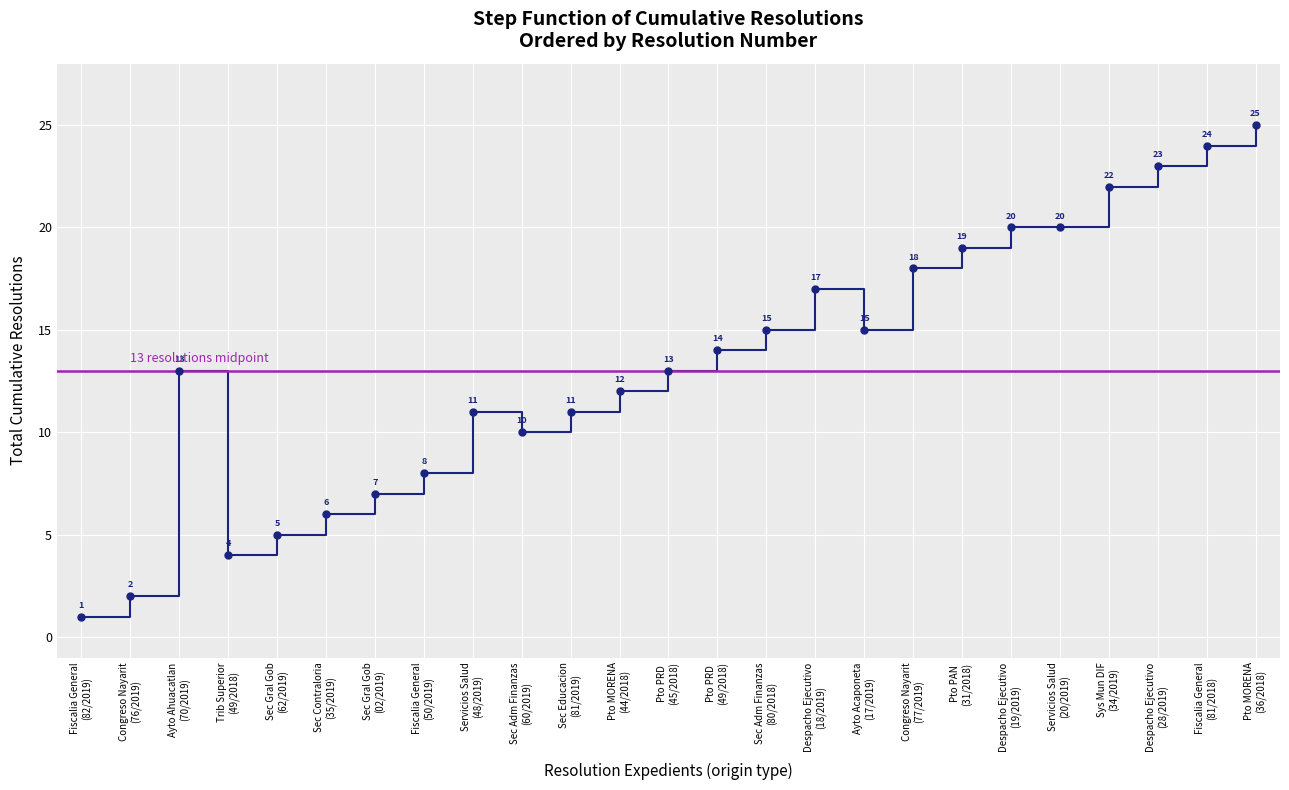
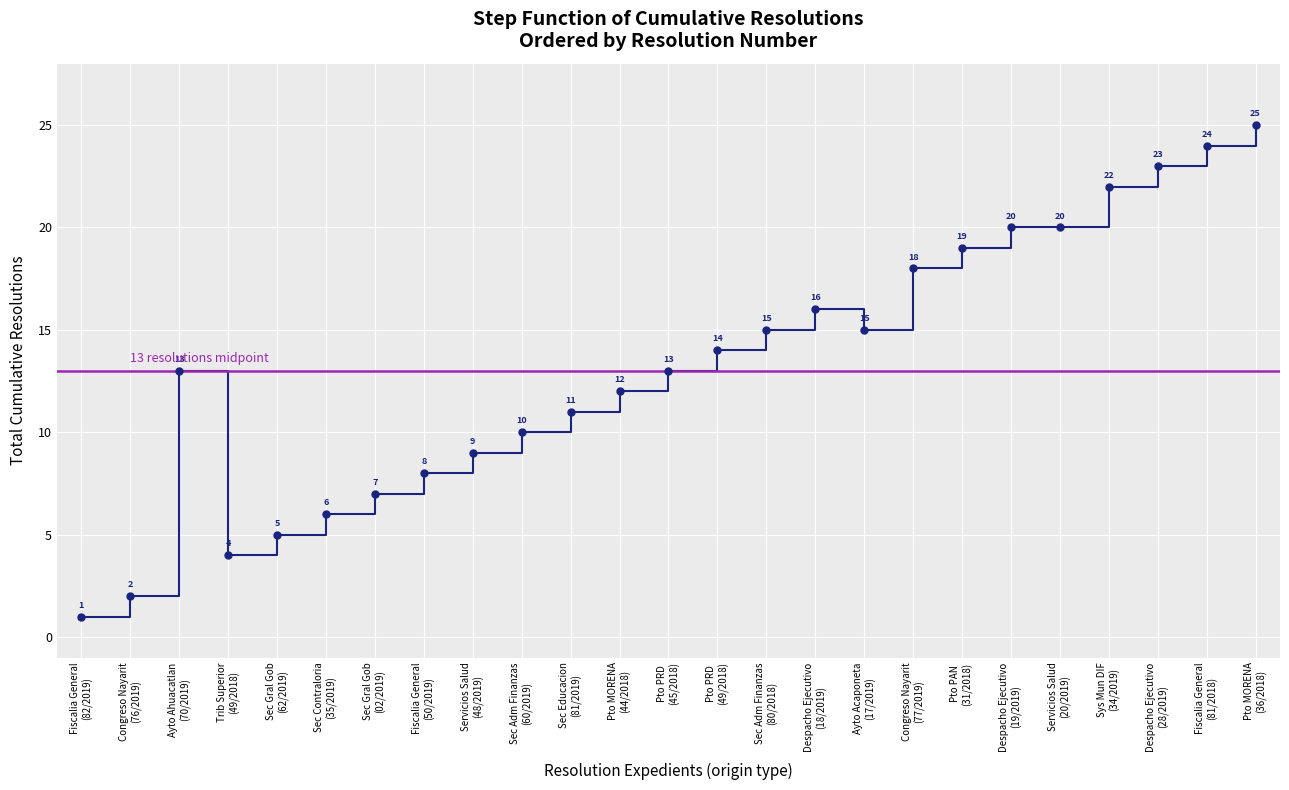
  {
    "Fiscalia General (82/2019)": 1,
    "Congreso Nayarit (76/2019)": 2,
    "Ayto Ahuacatlan (70/2019)": 13,
    "Trib Superior (49/2018)": 4,
    "Sec Gral Gob (62/2019)": 5,
    "Sec Contraloria (35/2019)": 6,
    "Sec Gral Gob (02/2019)": 7,
    "Fiscalia General (50/2019)": 8,
-   "Servicios Salud (48/2019)": 11,
+   "Servicios Salud (48/2019)": 9,
    "Sec Adm Finanzas (60/2019)": 10,
    "Sec Educacion (81/2019)": 11,
    "Pto MORENA (44/2018)": 12,
    "Pto PRD (45/2018)": 13,
    "Pto PRD (49/2018)": 14,
    "Sec Adm Finanzas (80/2018)": 15,
-   "Despacho Ejecutivo (18/2019)": 17,
+   "Despacho Ejecutivo (18/2019)": 16,
    "Ayto Acaponeta (17/2019)": 15,
    "Congreso Nayarit (77/2019)": 18,
    "Pto PAN (31/2018)": 19,
    "Despacho Ejecutivo (19/2019)": 20,
    "Servicios Salud (20/2019)": 20,
    "Sys Mun DIF (34/2019)": 22,
    "Despacho Ejecutivo (28/2019)": 23,
    "Fiscalia General (81/2018)": 24,
    "Pto MORENA (36/2018)": 25
  }
